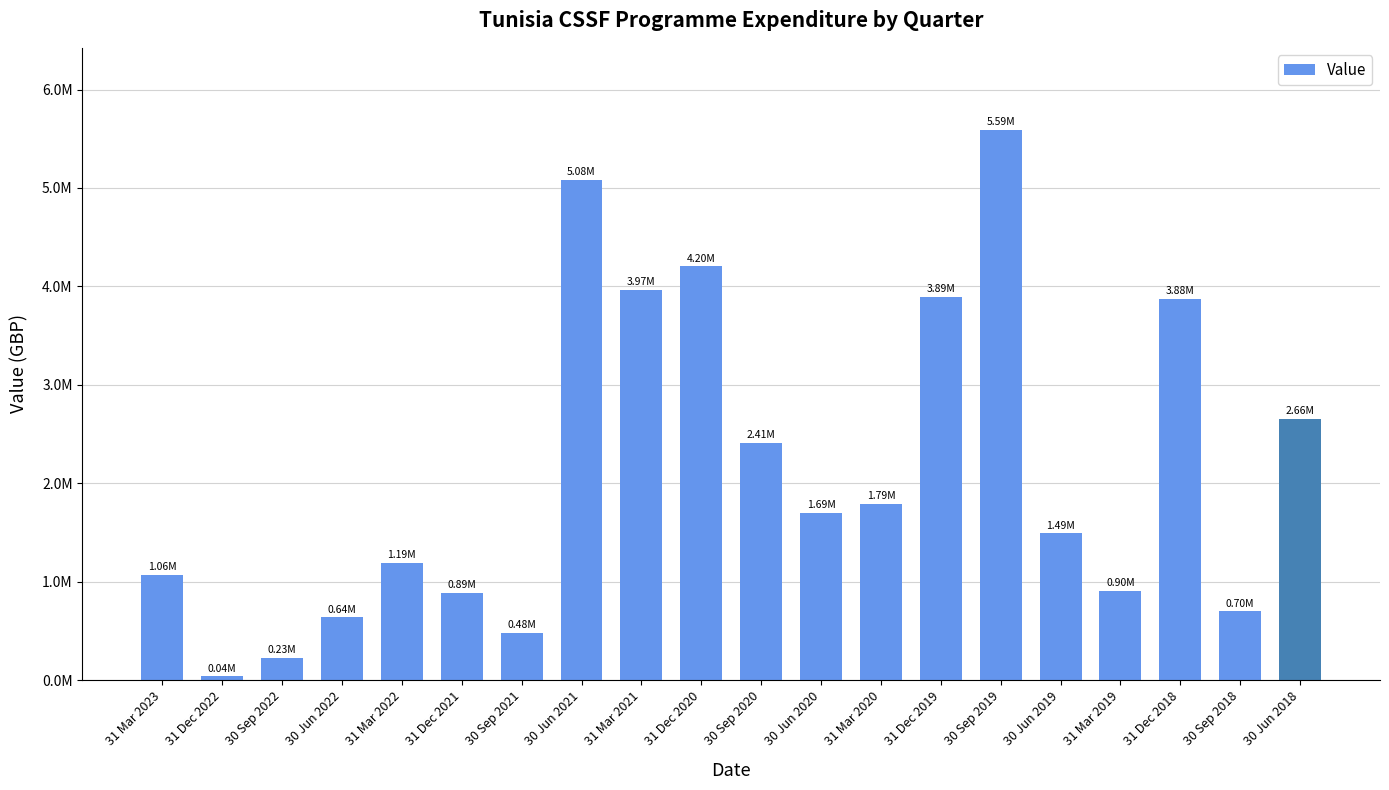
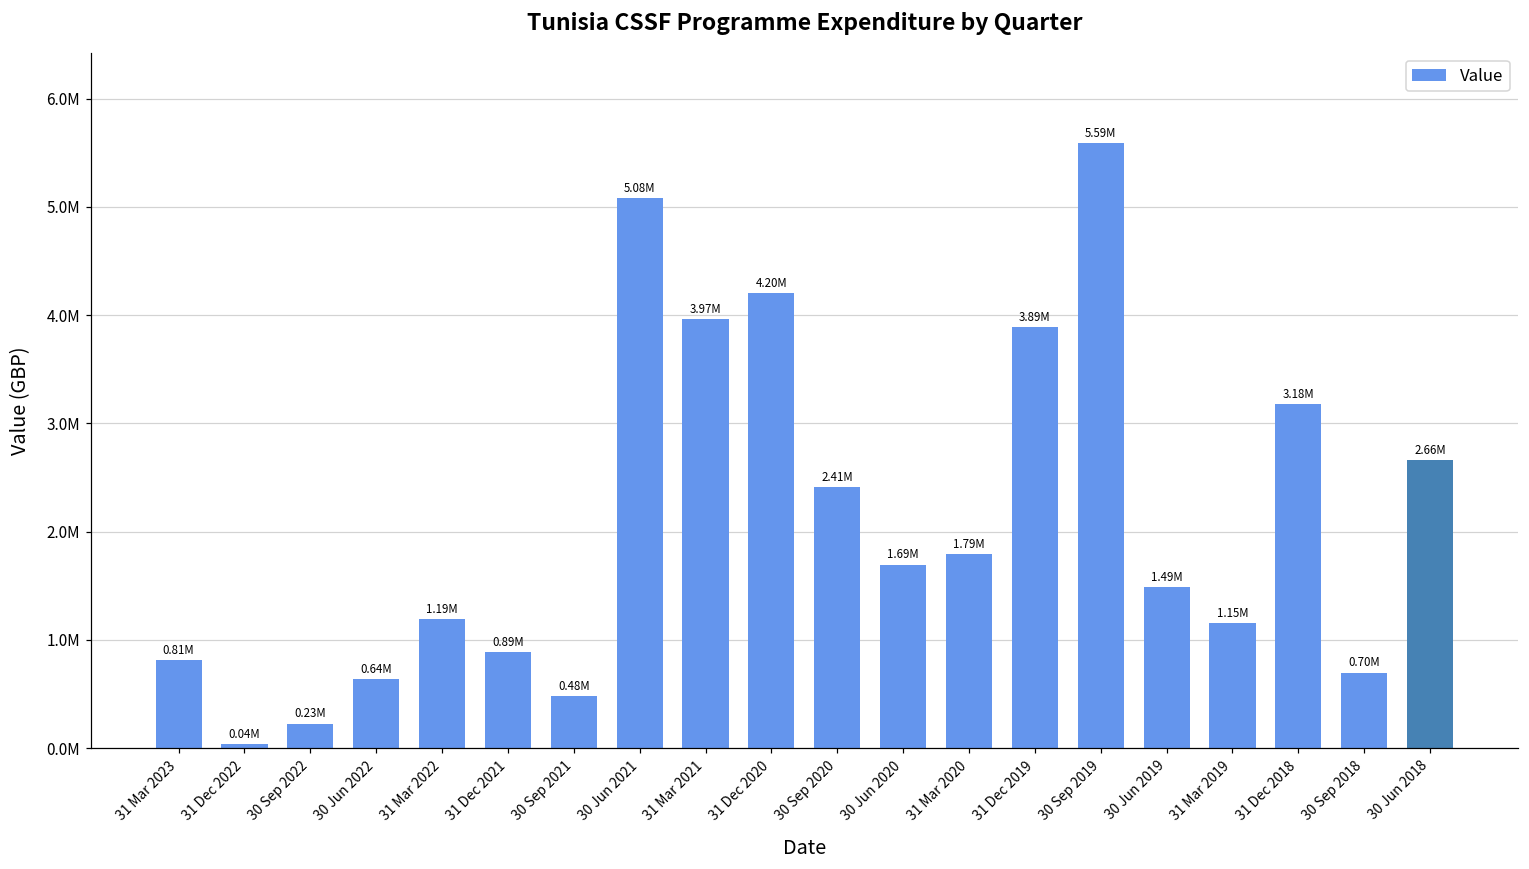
  {
-   "31 Mar 2023": "1.06M",
+   "31 Mar 2023": "0.81M",
    "31 Dec 2022": "0.04M",
    "30 Sep 2022": "0.23M",
    "30 Jun 2022": "0.64M",
    "31 Mar 2022": "1.19M",
    "31 Dec 2021": "0.89M",
    "30 Sep 2021": "0.48M",
    "30 Jun 2021": "5.08M",
    "31 Mar 2021": "3.97M",
    "31 Dec 2020": "4.20M",
    "30 Sep 2020": "2.41M",
    "30 Jun 2020": "1.69M",
    "31 Mar 2020": "1.79M",
    "31 Dec 2019": "3.89M",
    "30 Sep 2019": "5.59M",
    "30 Jun 2019": "1.49M",
-   "31 Mar 2019": "0.90M",
-   "31 Dec 2018": "3.88M",
+   "31 Mar 2019": "1.15M",
+   "31 Dec 2018": "3.18M",
    "30 Sep 2018": "0.70M",
    "30 Jun 2018": "2.66M"
  }
